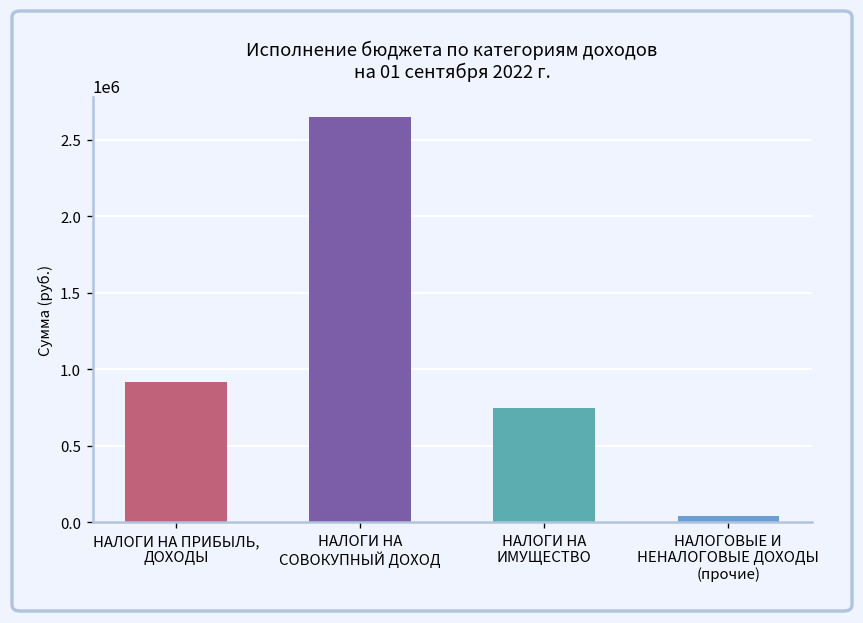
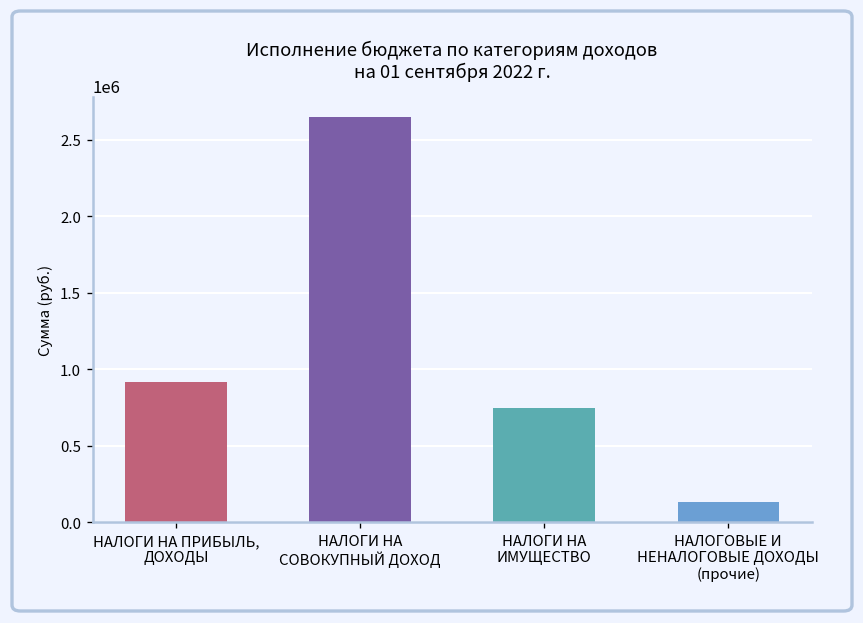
  {
    "НАЛОГИ НА ПРИБЫЛЬ, ДОХОДЫ": 920000,
    "НАЛОГИ НА СОВОКУПНЫЙ ДОХОД": 2650000,
    "НАЛОГИ НА ИМУЩЕСТВО": 750000,
-   "НАЛОГОВЫЕ И НЕНАЛОГОВЫЕ ДОХОДЫ (прочие)": 40000
+   "НАЛОГОВЫЕ И НЕНАЛОГОВЫЕ ДОХОДЫ (прочие)": 140000
  }
